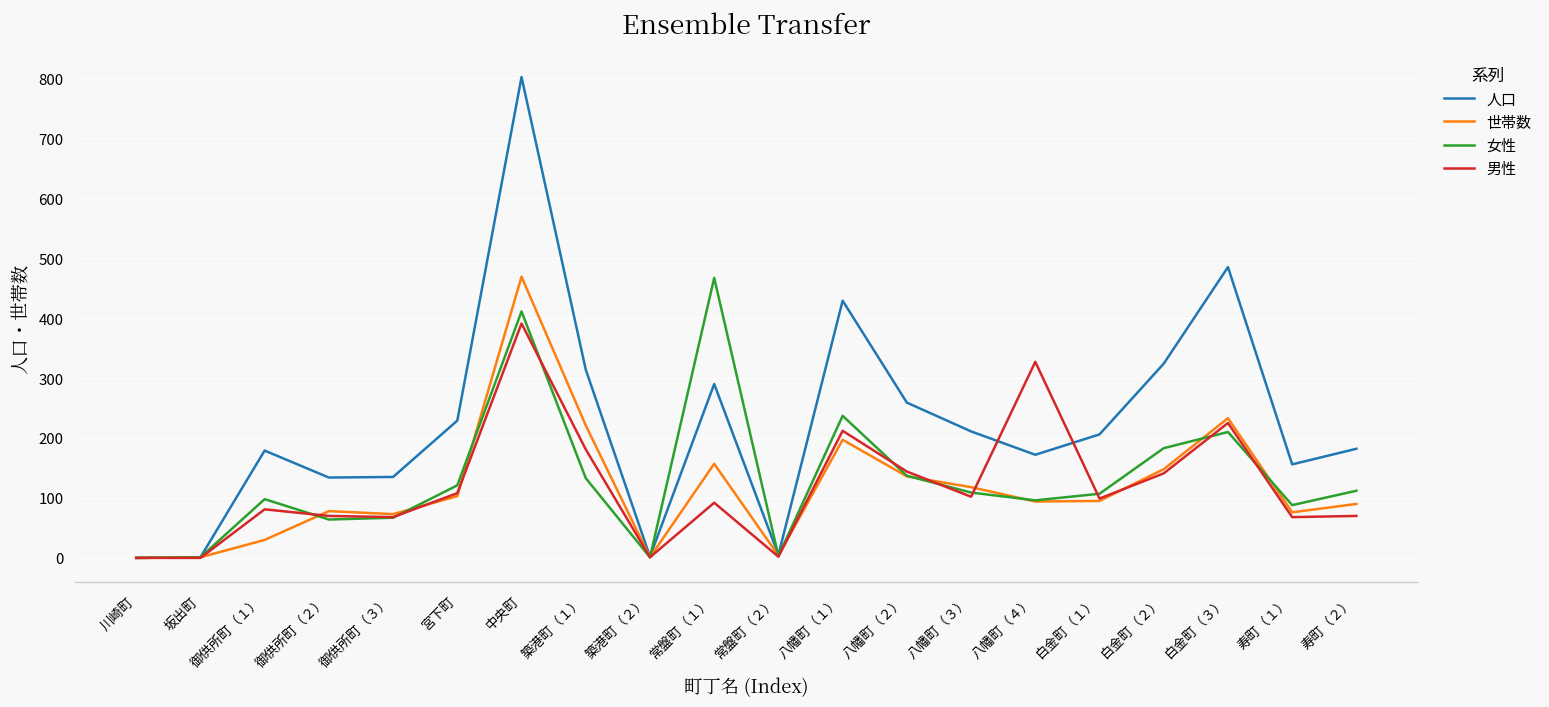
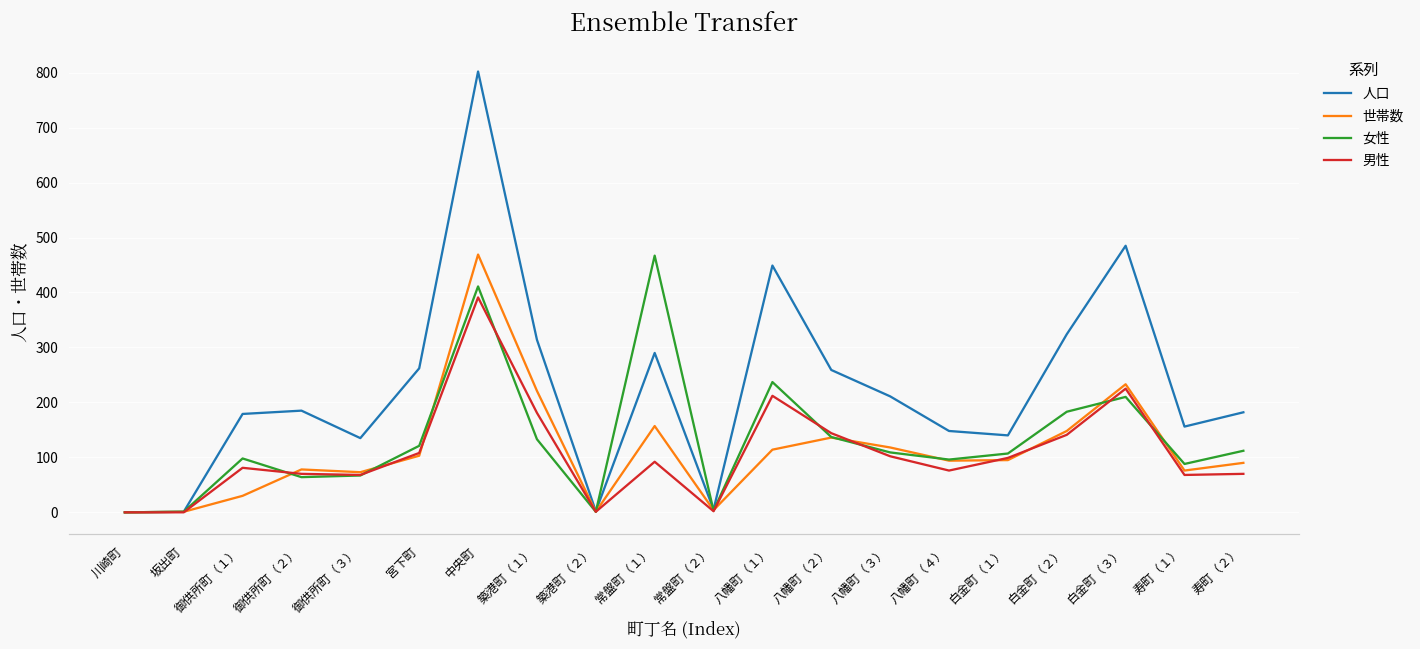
  {
    "人口": {
      "御供所町（１）": 180,
-     "御供所町（２）": 130,
+     "御供所町（２）": 190,
      "御供所町（３）": 140,
-     "宮下町": 230,
+     "宮下町": 260,
      "中央町": 800,
      "築港町（１）": 310,
      "常盤町（１）": 290,
-     "八幡町（１）": 430,
+     "八幡町（１）": 450,
      "八幡町（２）": 260,
      "八幡町（３）": 210,
-     "八幡町（４）": 170,
-     "白金町（１）": 210,
+     "八幡町（４）": 150,
+     "白金町（１）": 140,
      "白金町（２）": 320,
      "白金町（３）": 490,
      "寿町（１）": 160,
      "寿町（２）": 180
    },
    "世帯数": {
      "御供所町（１）": 30,
      "御供所町（２）": 80,
      "中央町": 470,
      "築港町（１）": 220,
      "常盤町（１）": 160,
-     "八幡町（１）": 200,
+     "八幡町（１）": 110,
      "八幡町（３）": 120,
      "白金町（２）": 150,
      "白金町（３）": 230,
      "寿町（１）": 80,
      "寿町（２）": 90
    },
    "女性": {
      "御供所町（１）": 100,
      "御供所町（２）": 60,
      "宮下町": 120,
      "中央町": 410,
      "築港町（１）": 130,
      "常盤町（１）": 470,
      "八幡町（１）": 240,
      "八幡町（３）": 110,
      "白金町（１）": 110,
      "白金町（２）": 180,
      "白金町（３）": 210,
      "寿町（１）": 90,
      "寿町（２）": 110
    },
    "男性": {
      "御供所町（１）": 80,
      "御供所町（２）": 70,
      "中央町": 390,
      "築港町（１）": 180,
      "常盤町（１）": 90,
      "八幡町（１）": 210,
      "八幡町（２）": 140,
      "八幡町（３）": 100,
-     "八幡町（４）": 330,
+     "八幡町（４）": 80,
      "白金町（２）": 140,
      "白金町（３）": 230,
      "寿町（１）": 70,
      "寿町（２）": 70
    }
  }
